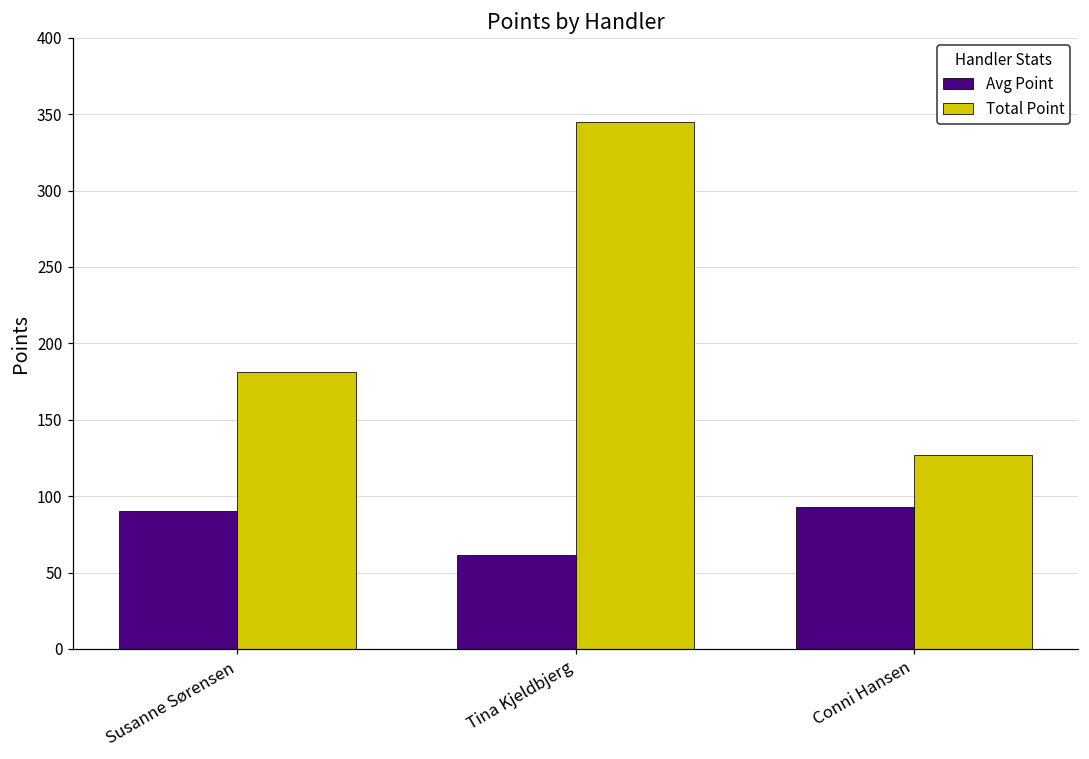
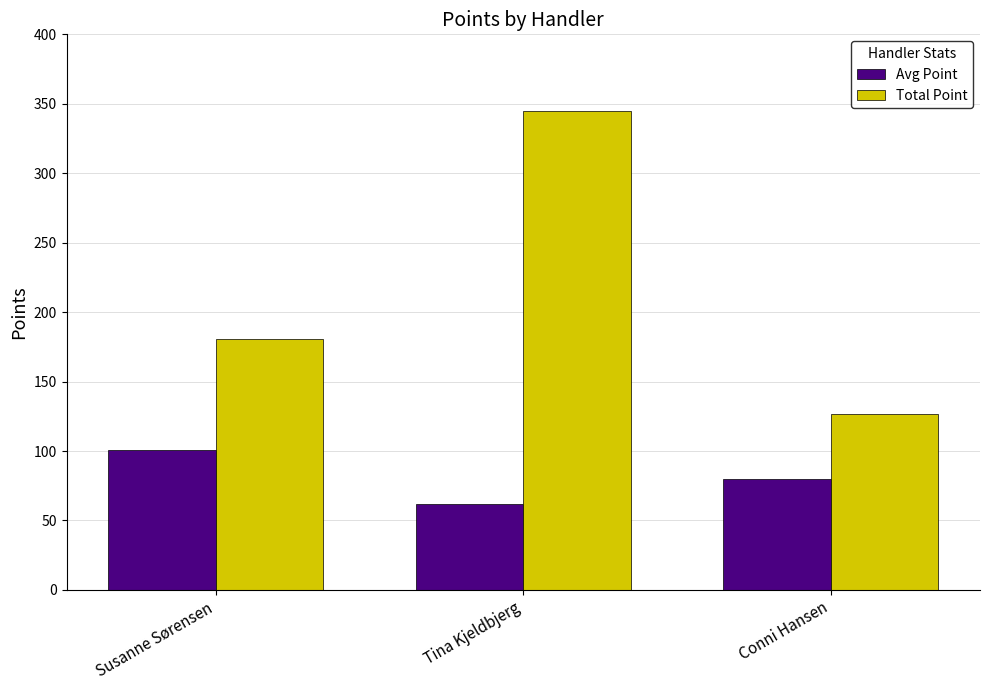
  {
    "Avg Point": {
-     "Susanne Sørensen": 91,
+     "Susanne Sørensen": 101,
      "Tina Kjeldbjerg": 62,
-     "Conni Hansen": 93
+     "Conni Hansen": 80
    },
    "Total Point": {
      "Susanne Sørensen": 181,
      "Tina Kjeldbjerg": 345,
      "Conni Hansen": 127
    }
  }
